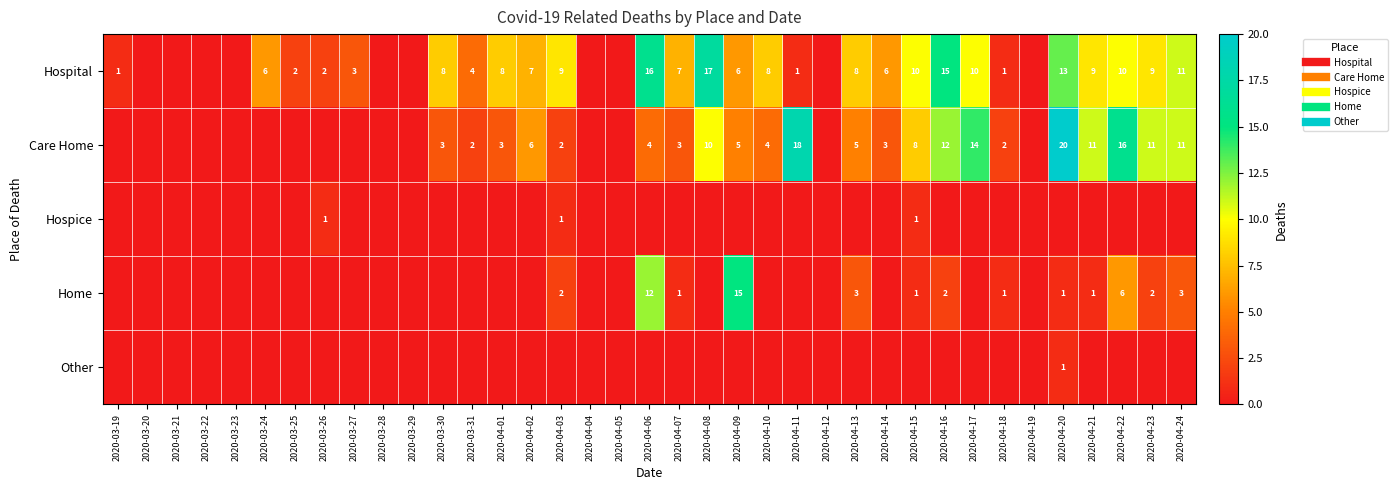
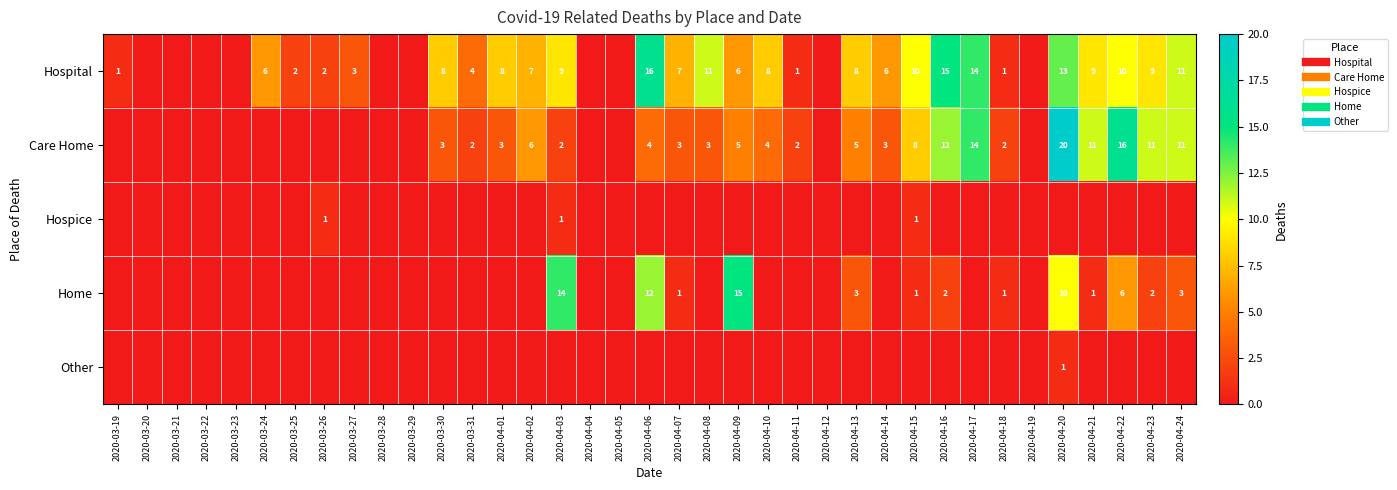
  {
    "Hospital": {
      "2020-03-19": 1,
      "2020-03-24": 6,
      "2020-03-25": 2,
      "2020-03-26": 2,
      "2020-03-27": 3,
      "2020-03-30": 8,
      "2020-03-31": 4,
      "2020-04-01": 8,
      "2020-04-02": 7,
      "2020-04-03": 9,
      "2020-04-06": 16,
      "2020-04-07": 7,
-     "2020-04-08": 17,
+     "2020-04-08": 11,
      "2020-04-09": 6,
      "2020-04-10": 8,
      "2020-04-11": 1,
      "2020-04-13": 8,
      "2020-04-14": 6,
      "2020-04-15": 10,
      "2020-04-16": 15,
-     "2020-04-17": 10,
+     "2020-04-17": 14,
      "2020-04-18": 1,
      "2020-04-20": 13,
      "2020-04-21": 9,
      "2020-04-22": 10,
      "2020-04-23": 9,
      "2020-04-24": 11
    },
    "Care Home": {
      "2020-03-30": 3,
      "2020-03-31": 2,
      "2020-04-01": 3,
      "2020-04-02": 6,
      "2020-04-03": 2,
      "2020-04-06": 4,
      "2020-04-07": 3,
-     "2020-04-08": 10,
+     "2020-04-08": 3,
      "2020-04-09": 5,
      "2020-04-10": 4,
-     "2020-04-11": 18,
+     "2020-04-11": 2,
      "2020-04-13": 5,
      "2020-04-14": 3,
      "2020-04-15": 8,
      "2020-04-16": 12,
      "2020-04-17": 14,
      "2020-04-18": 2,
      "2020-04-20": 20,
      "2020-04-21": 11,
      "2020-04-22": 16,
      "2020-04-23": 11,
      "2020-04-24": 11
    },
    "Hospice": {
      "2020-03-26": 1,
      "2020-04-03": 1,
      "2020-04-15": 1
    },
    "Home": {
-     "2020-04-03": 2,
+     "2020-04-03": 14,
      "2020-04-06": 12,
      "2020-04-07": 1,
      "2020-04-09": 15,
      "2020-04-13": 3,
      "2020-04-15": 1,
      "2020-04-16": 2,
      "2020-04-18": 1,
-     "2020-04-20": 1,
+     "2020-04-20": 10,
      "2020-04-21": 1,
      "2020-04-22": 6,
      "2020-04-23": 2,
      "2020-04-24": 3
    },
    "Other": {
      "2020-04-20": 1
    }
  }
